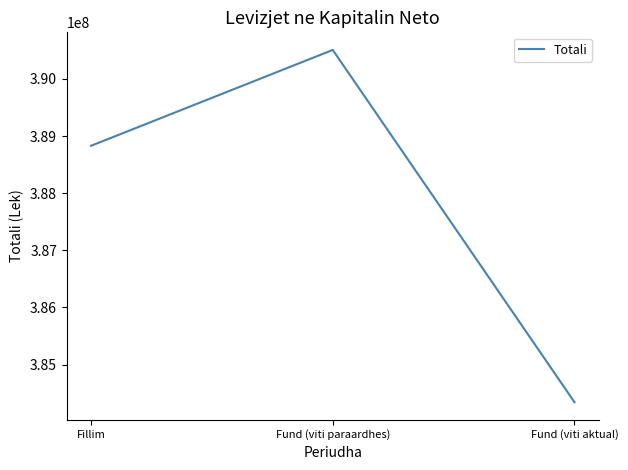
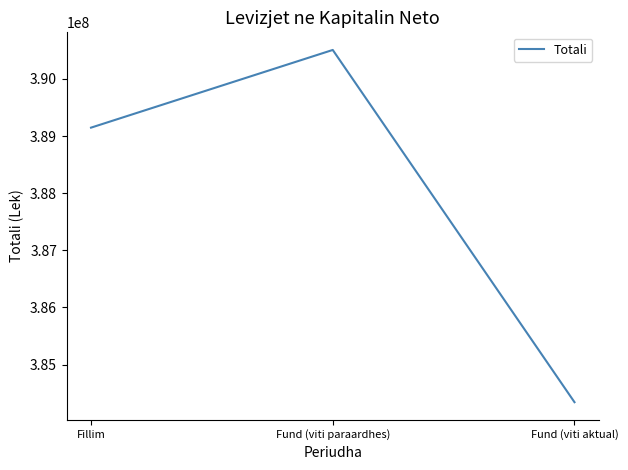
  {
-   "Fillim": 388800000,
+   "Fillim": 389100000,
    "Fund (viti paraardhes)": 390500000,
    "Fund (viti aktual)": 384300000
  }
